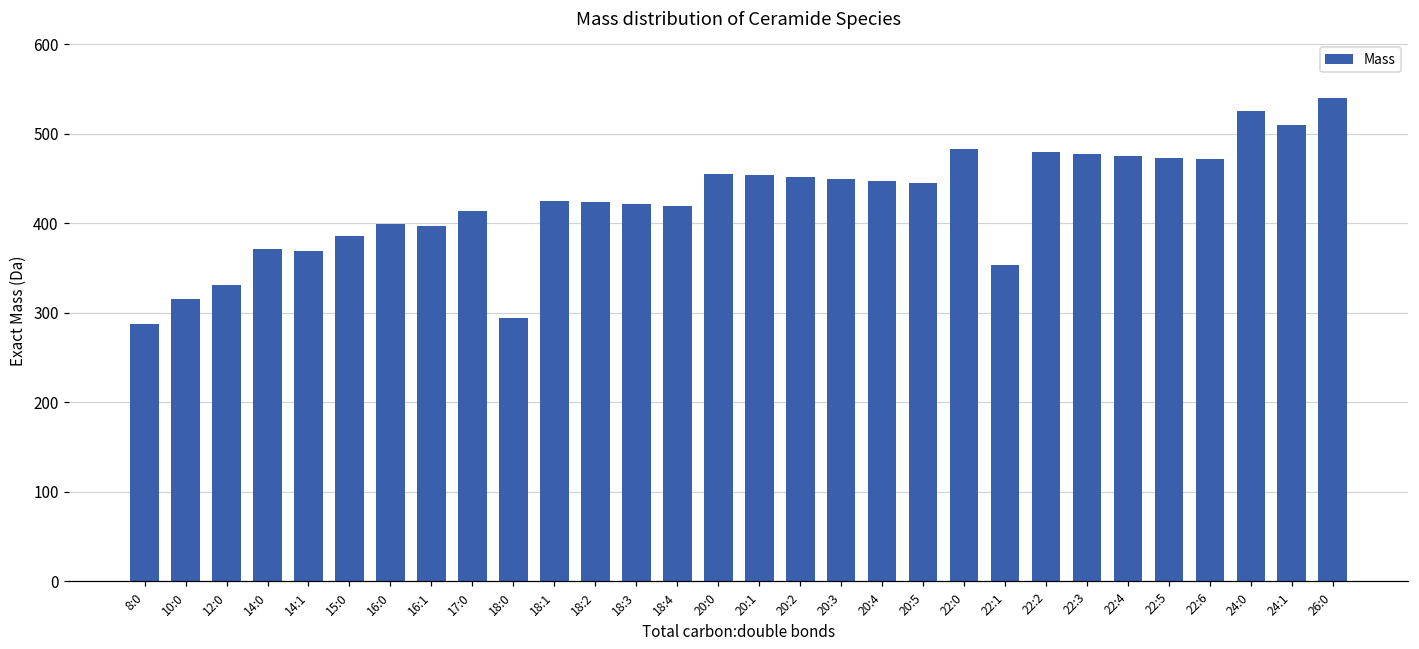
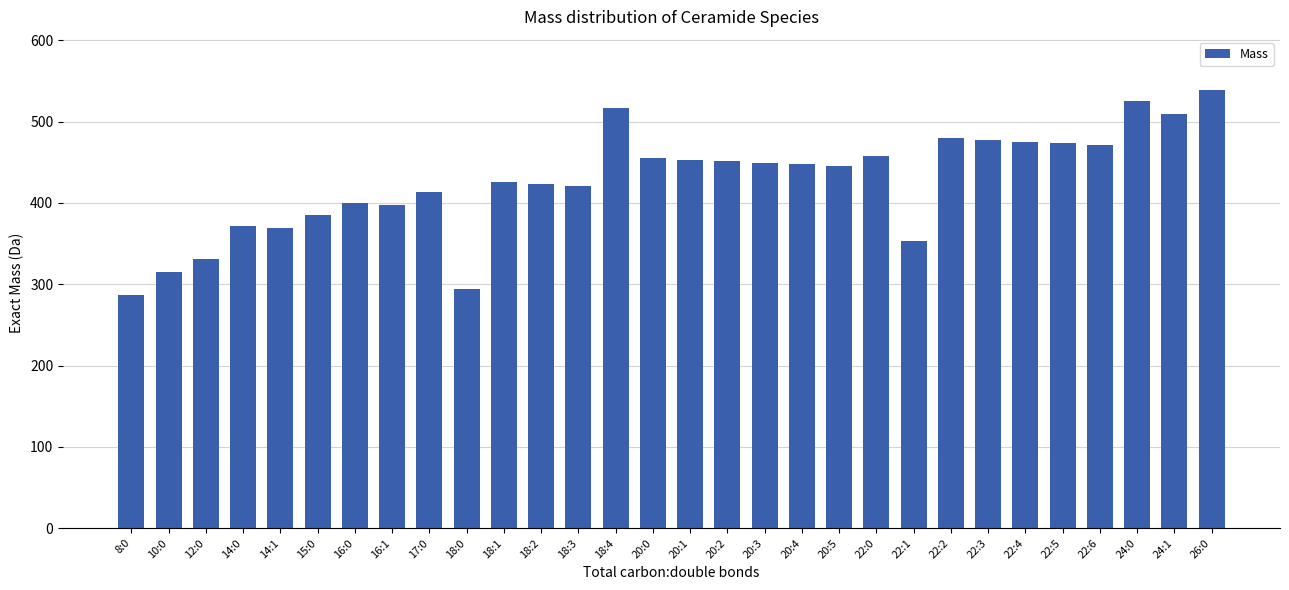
  {
    "8:0": 290,
    "10:0": 320,
    "12:0": 330,
    "14:0": 370,
    "14:1": 370,
    "15:0": 390,
    "16:0": 400,
    "16:1": 400,
    "17:0": 410,
    "18:0": 290,
    "18:1": 430,
    "18:2": 420,
    "18:3": 420,
-   "18:4": 420,
+   "18:4": 520,
    "20:0": 460,
    "20:1": 450,
    "20:2": 450,
    "20:3": 450,
    "20:4": 450,
    "20:5": 450,
-   "22:0": 480,
+   "22:0": 460,
    "22:1": 350,
    "22:2": 480,
    "22:3": 480,
    "22:4": 480,
    "22:5": 470,
    "22:6": 470,
    "24:0": 530,
    "24:1": 510,
    "26:0": 540
  }
